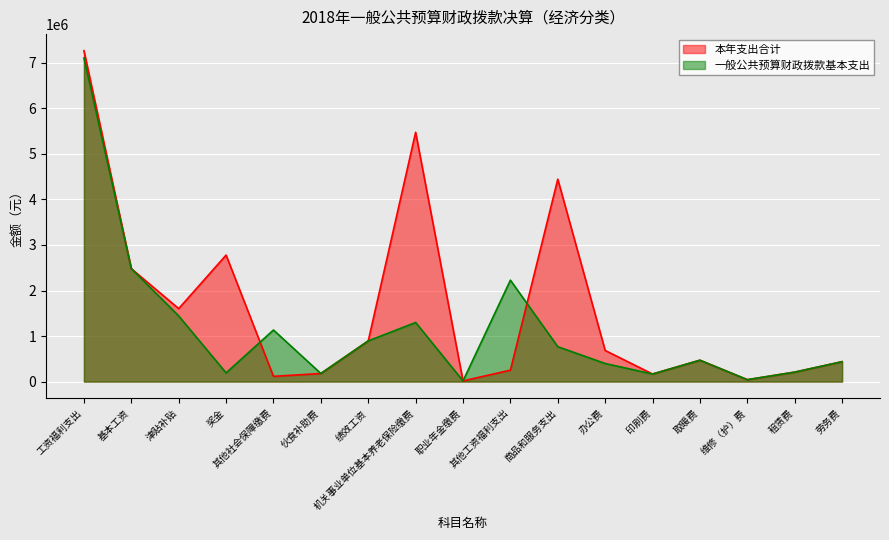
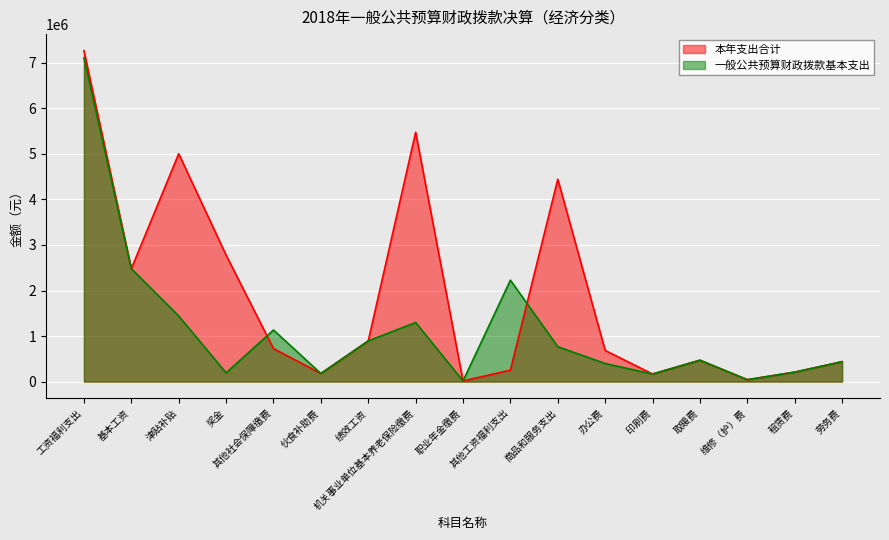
  {
    "本年支出合计": {
      "工资福利支出": 7300000,
-     "津贴补贴": 1600000,
+     "津贴补贴": 5000000,
      "奖金": 2800000,
-     "其他社会保障缴费": 100000,
+     "其他社会保障缴费": 700000,
      "机关事业单位基本养老保险缴费": 5500000,
      "其他工资福利支出": 300000,
      "商品和服务支出": 4400000,
      "办公费": 700000
    },
    "一般公共预算财政拨款基本支出": {
      "工资福利支出": 7100000,
      "津贴补贴": 1400000,
      "奖金": 200000,
      "其他社会保障缴费": 1100000,
      "机关事业单位基本养老保险缴费": 1300000,
      "其他工资福利支出": 2200000,
      "商品和服务支出": 800000,
      "办公费": 400000
    }
  }
